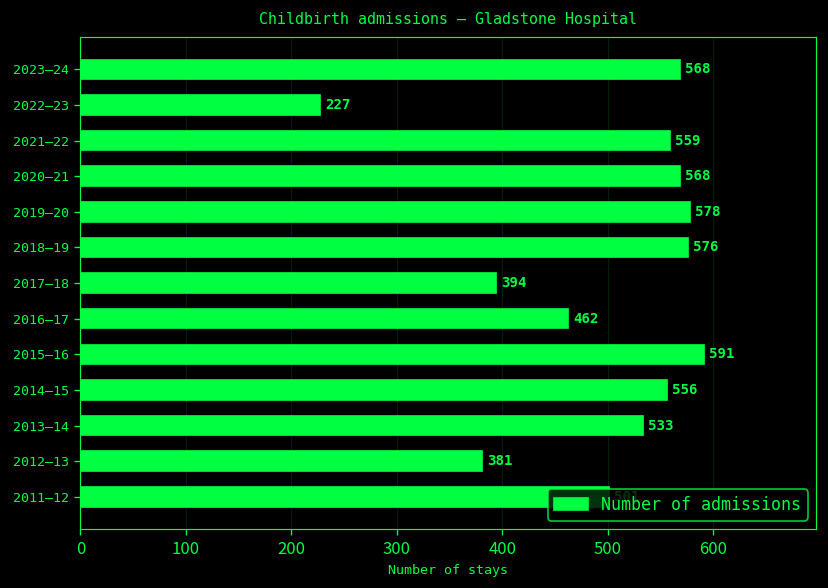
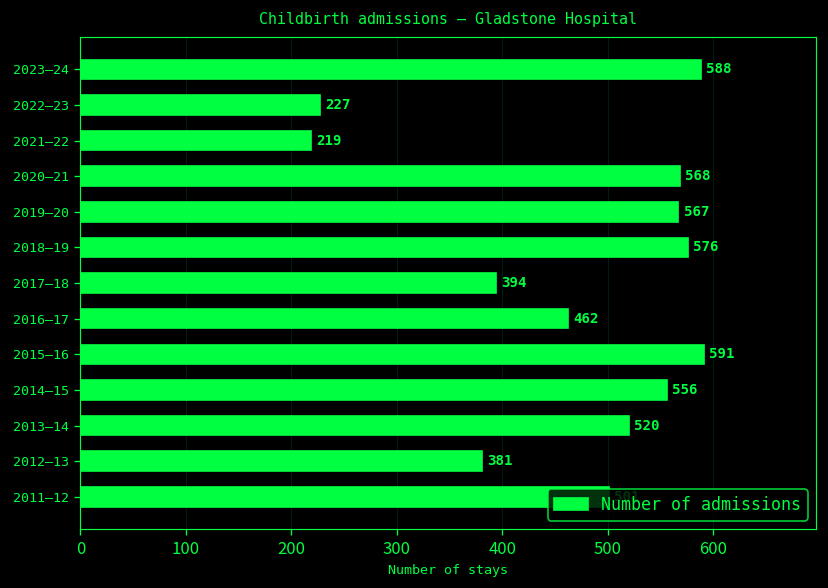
  {
-   "2023–24": 568,
+   "2023–24": 588,
    "2022–23": 227,
-   "2021–22": 559,
+   "2021–22": 219,
    "2020–21": 568,
-   "2019–20": 578,
+   "2019–20": 567,
    "2018–19": 576,
    "2017–18": 394,
    "2016–17": 462,
    "2015–16": 591,
    "2014–15": 556,
-   "2013–14": 533,
+   "2013–14": 520,
    "2012–13": 381
  }
